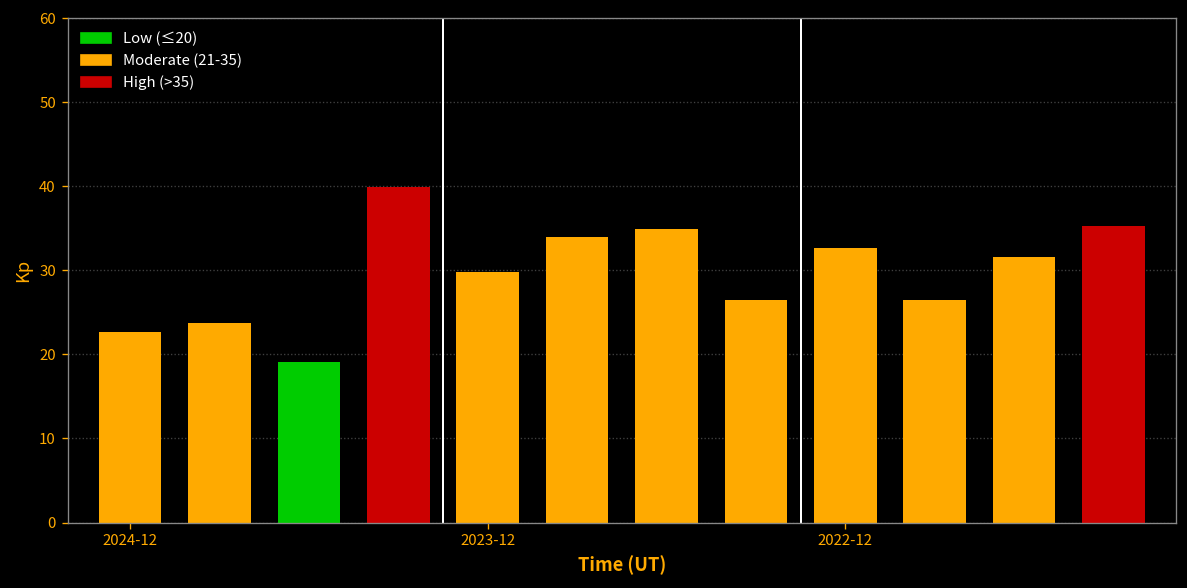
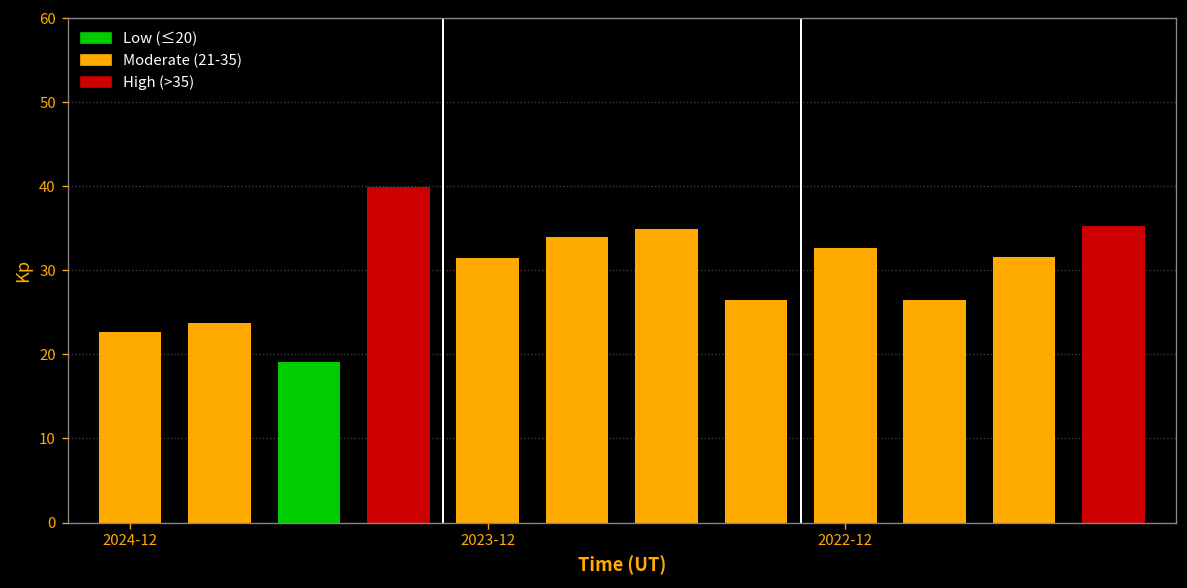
  {
    "2024-12": 23,
-   "2023-12": 30,
+   "2023-12": 32,
    "2022-12": 33
  }
